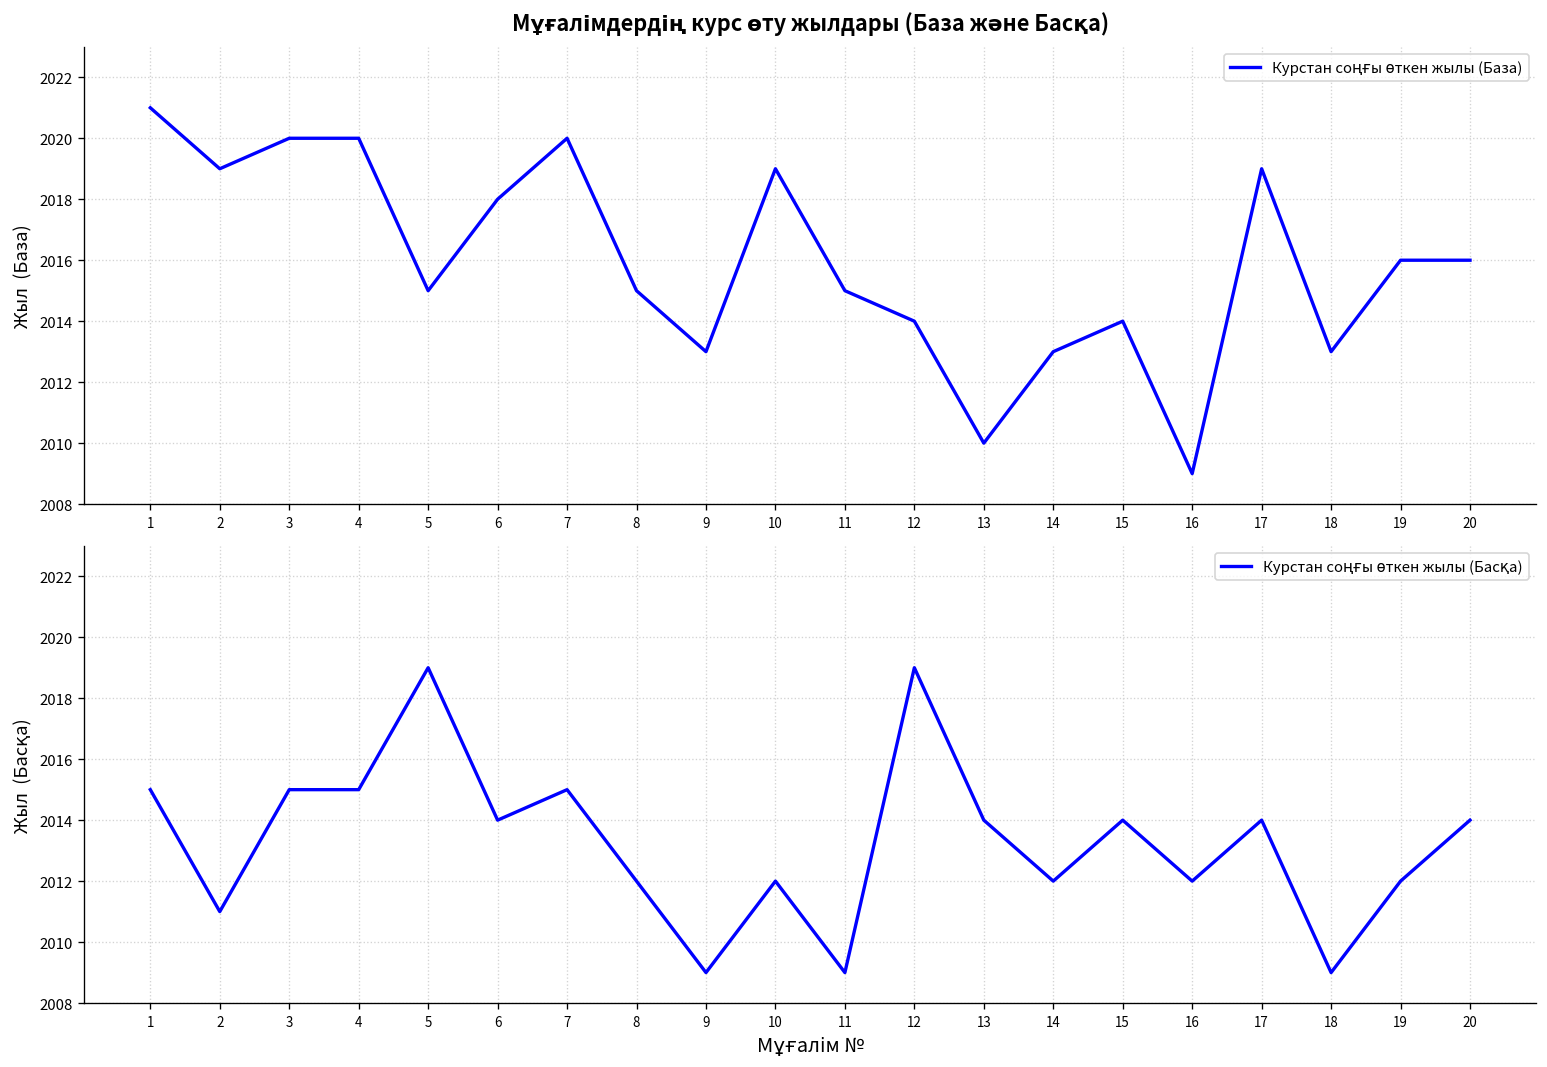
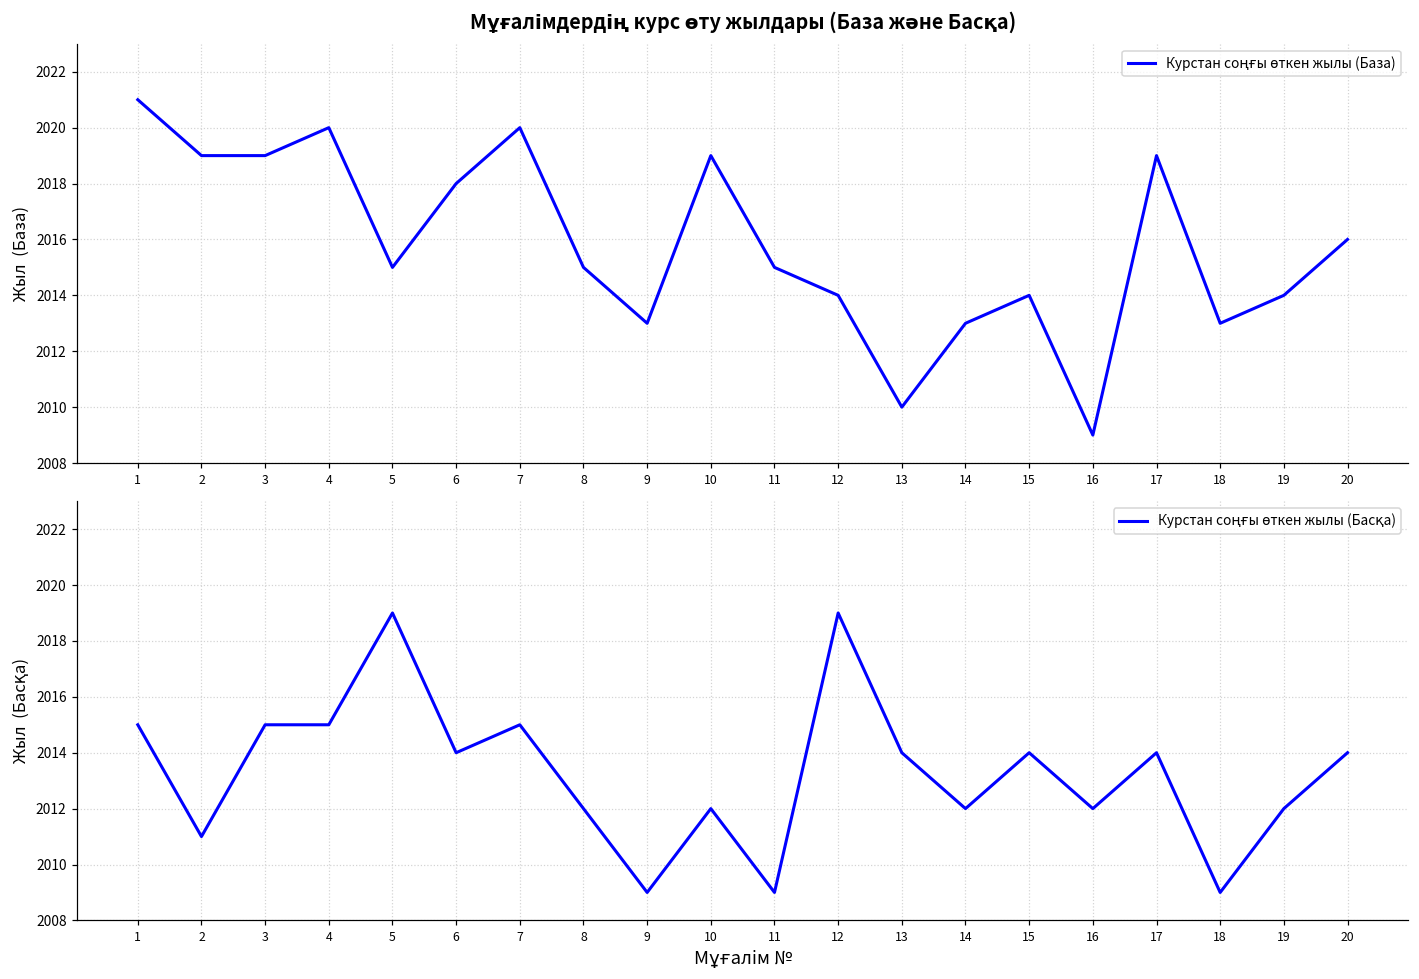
  {
    "Мұғалімдердің курс өту жылдары (База және Басқа)": {
      "1": 2021,
      "2": 2019,
-     "3": 2020,
+     "3": 2019,
      "4": 2020,
      "5": 2015,
      "6": 2018,
      "7": 2020,
      "8": 2015,
      "9": 2013,
      "10": 2019,
      "11": 2015,
      "12": 2014,
      "13": 2010,
      "14": 2013,
      "15": 2014,
      "16": 2009,
      "17": 2019,
      "18": 2013,
-     "19": 2016,
+     "19": 2014,
      "20": 2016
    }
  }
